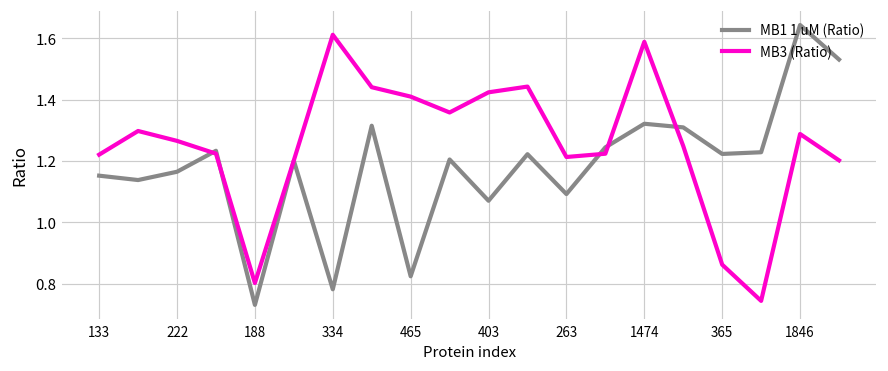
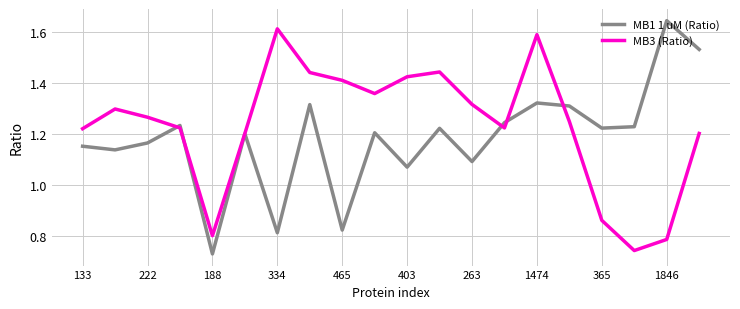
  {
    "MB1 1 uM (Ratio)": {
      "133": 1.15,
      "222": 1.16,
      "188": 0.73,
-     "334": 0.78,
+     "334": 0.81,
      "465": 0.82,
      "403": 1.07,
      "263": 1.09,
      "1474": 1.32,
      "365": 1.22,
      "1846": 1.64
    },
    "MB3 (Ratio)": {
      "133": 1.22,
      "222": 1.27,
      "188": 0.80,
      "334": 1.61,
      "465": 1.41,
      "403": 1.42,
-     "263": 1.21,
+     "263": 1.32,
      "1474": 1.59,
      "365": 0.86,
-     "1846": 1.29
+     "1846": 0.79
    }
  }
